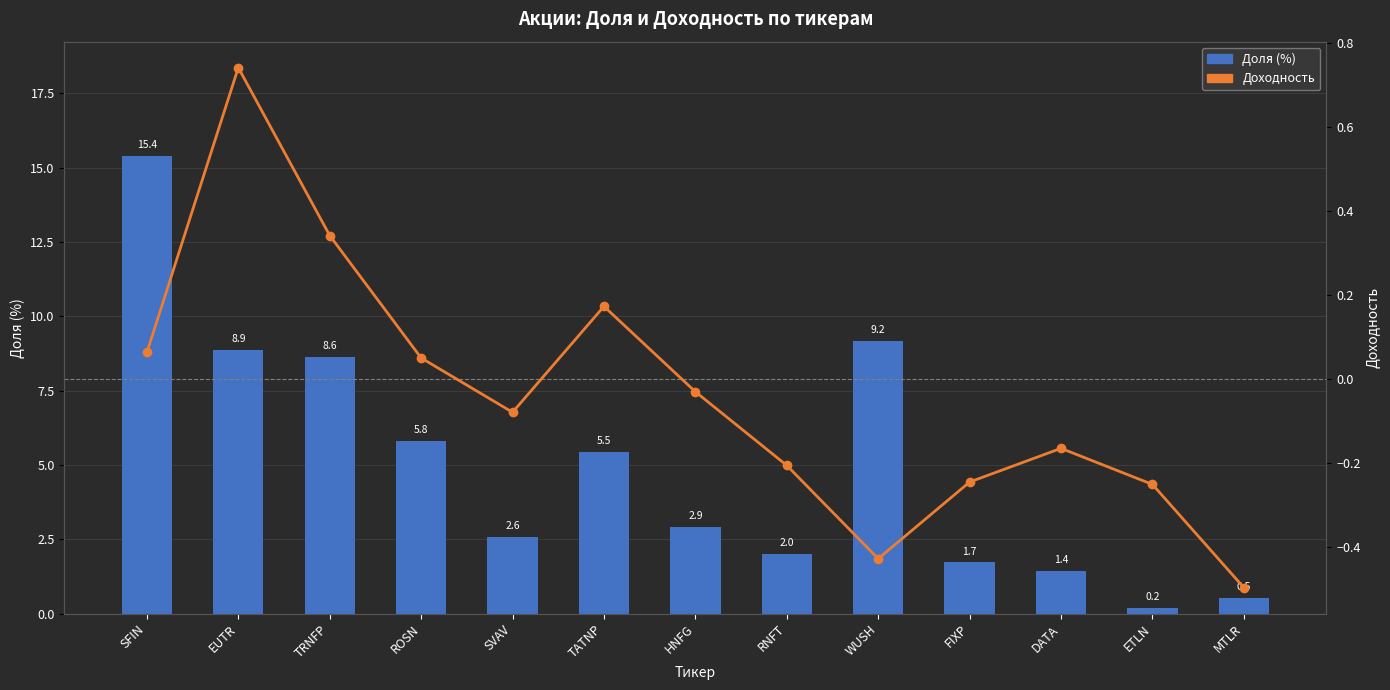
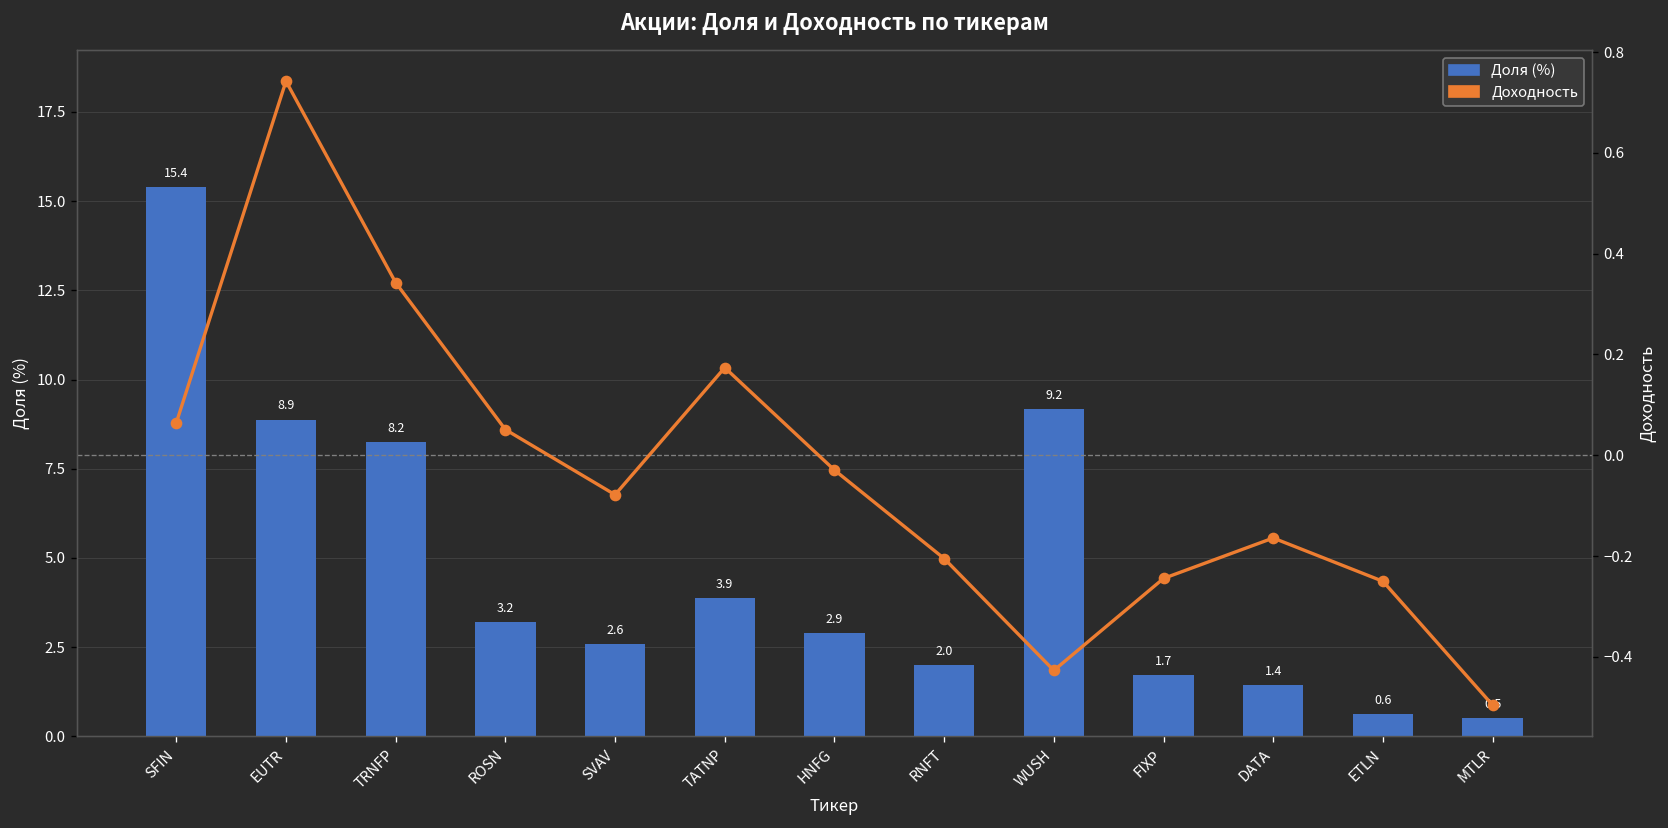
  {
    "Доля (%)": {
      "SFIN": 15.4,
      "EUTR": 8.9,
-     "TRNFP": 8.6,
-     "ROSN": 5.8,
+     "TRNFP": 8.2,
+     "ROSN": 3.2,
      "SVAV": 2.6,
-     "TATNP": 5.5,
+     "TATNP": 3.9,
      "HNFG": 2.9,
      "RNFT": 2.0,
      "WUSH": 9.2,
      "FIXP": 1.7,
      "DATA": 1.4,
-     "ETLN": 0.2
+     "ETLN": 0.6
    }
  }
